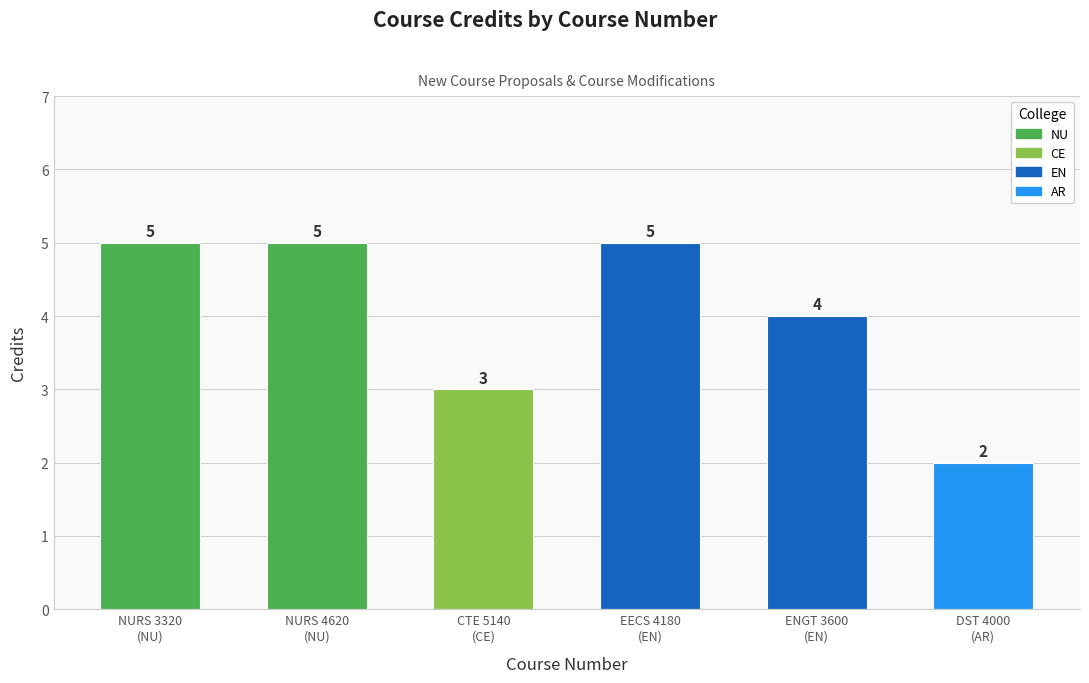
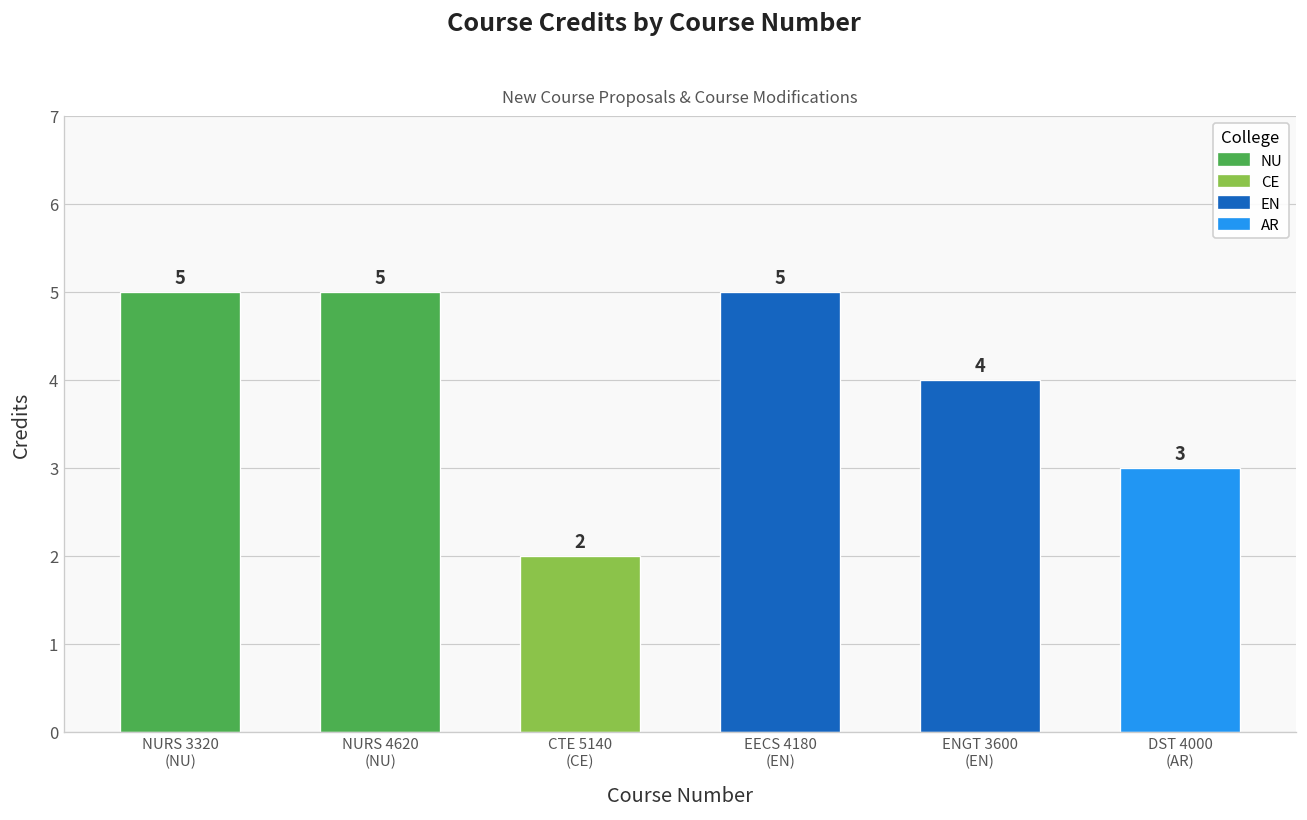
  {
    "NURS 3320 (NU)": 5,
    "NURS 4620 (NU)": 5,
-   "CTE 5140 (CE)": 3,
+   "CTE 5140 (CE)": 2,
    "EECS 4180 (EN)": 5,
    "ENGT 3600 (EN)": 4,
-   "DST 4000 (AR)": 2
+   "DST 4000 (AR)": 3
  }
